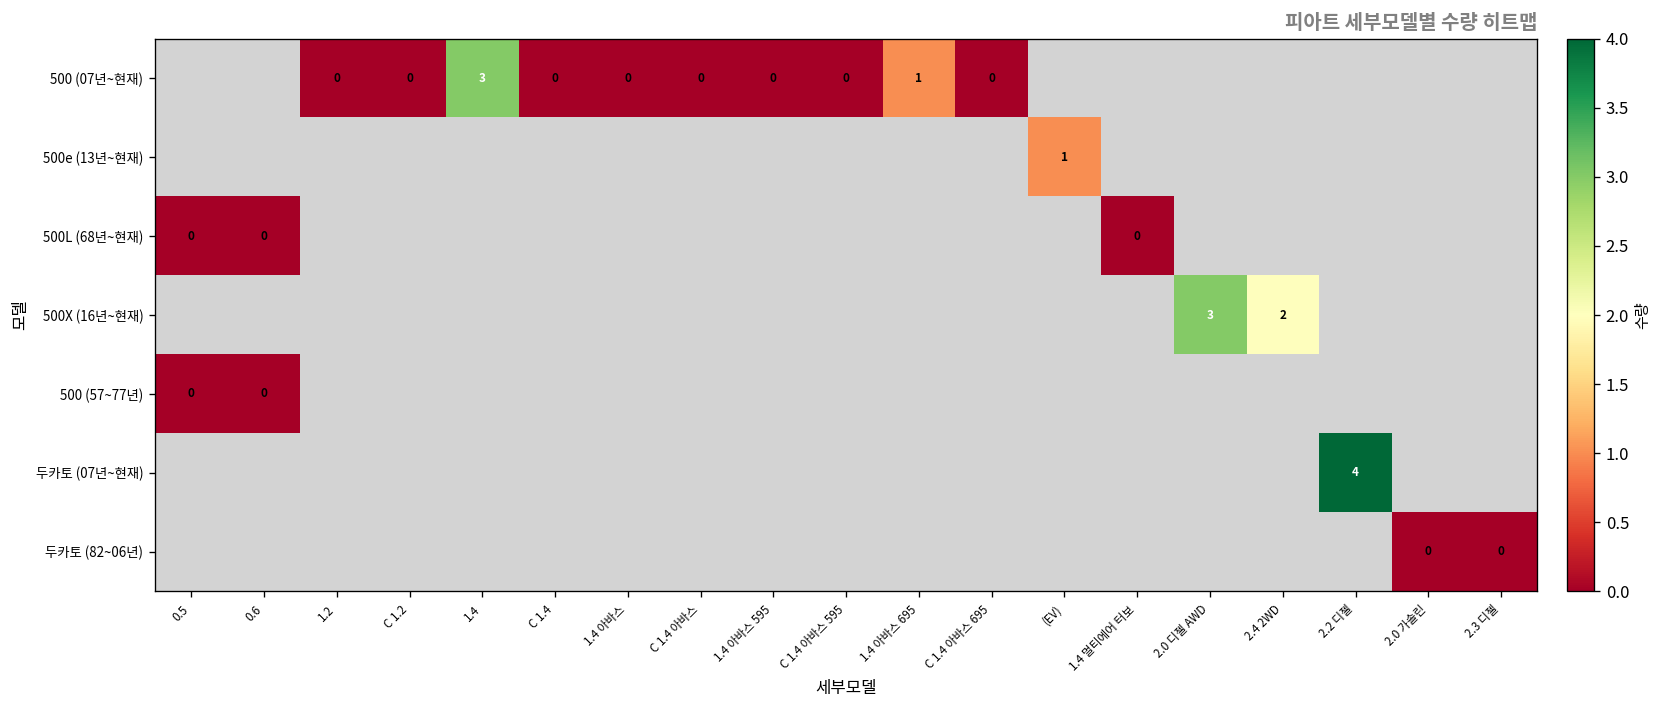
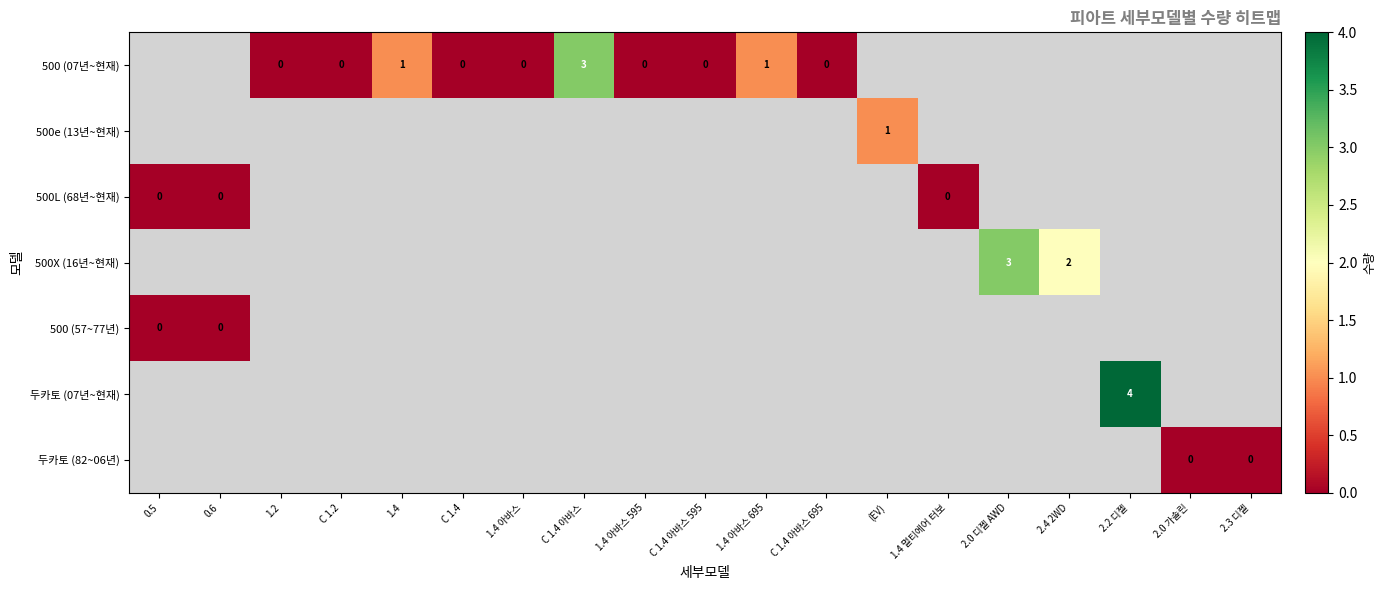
  {
    "500 (07년~현재)": {
      "1.2": 0,
      "C 1.2": 0,
-     "1.4": 3,
+     "1.4": 1,
      "C 1.4": 0,
      "1.4 아바스": 0,
-     "C 1.4 아바스": 0,
+     "C 1.4 아바스": 3,
      "1.4 아바스 595": 0,
      "C 1.4 아바스 595": 0,
      "1.4 아바스 695": 1,
      "C 1.4 아바스 695": 0
    },
    "500e (13년~현재)": {
      "(EV)": 1
    },
    "500L (68년~현재)": {
      "0.5": 0,
      "0.6": 0,
      "1.4 멀티에어 터보": 0
    },
    "500X (16년~현재)": {
      "2.0 디젤 AWD": 3,
      "2.4 2WD": 2
    },
    "500 (57~77년)": {
      "0.5": 0,
      "0.6": 0
    },
    "두카토 (07년~현재)": {
      "2.2 디젤": 4
    },
    "두카토 (82~06년)": {
      "2.0 가솔린": 0,
      "2.3 디젤": 0
    }
  }
